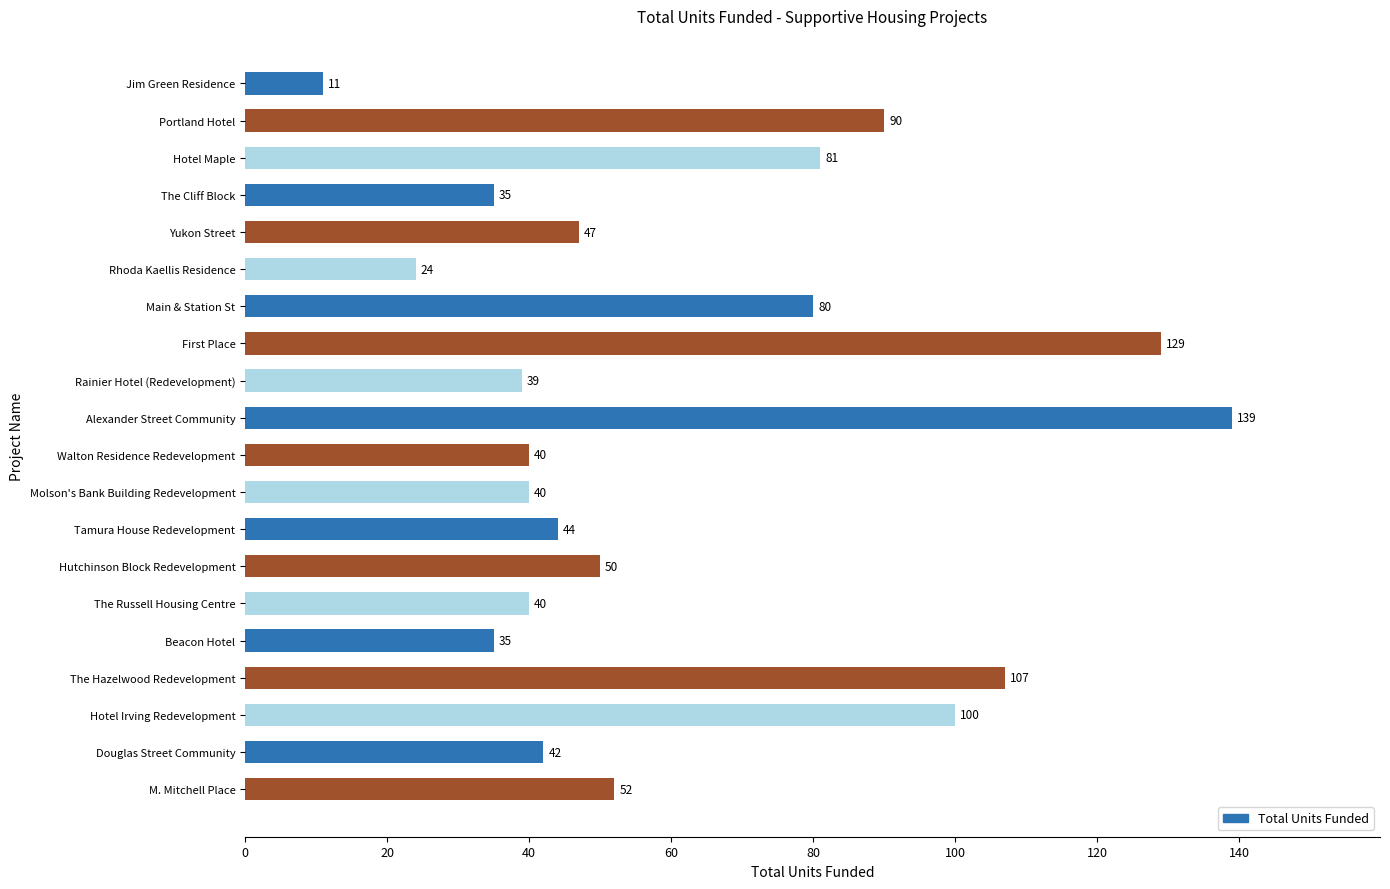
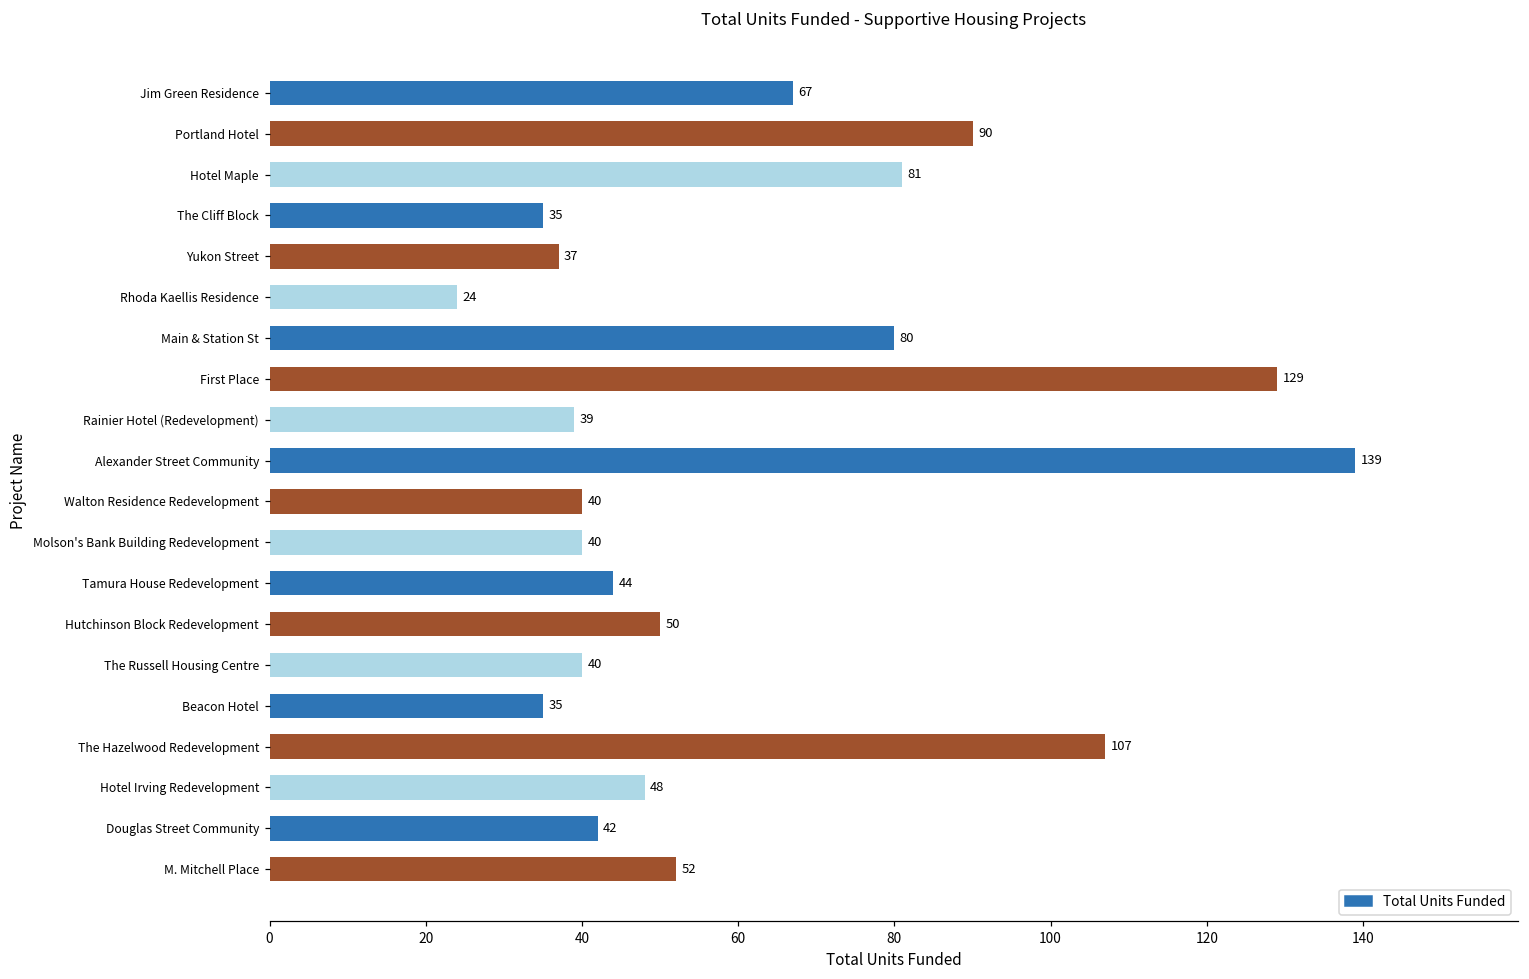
  {
-   "Jim Green Residence": 11,
+   "Jim Green Residence": 67,
    "Portland Hotel": 90,
    "Hotel Maple": 81,
    "The Cliff Block": 35,
-   "Yukon Street": 47,
+   "Yukon Street": 37,
    "Rhoda Kaellis Residence": 24,
    "Main & Station St": 80,
    "First Place": 129,
    "Rainier Hotel (Redevelopment)": 39,
    "Alexander Street Community": 139,
    "Walton Residence Redevelopment": 40,
    "Molson's Bank Building Redevelopment": 40,
    "Tamura House Redevelopment": 44,
    "Hutchinson Block Redevelopment": 50,
    "The Russell Housing Centre": 40,
    "Beacon Hotel": 35,
    "The Hazelwood Redevelopment": 107,
-   "Hotel Irving Redevelopment": 100,
+   "Hotel Irving Redevelopment": 48,
    "Douglas Street Community": 42,
    "M. Mitchell Place": 52
  }
